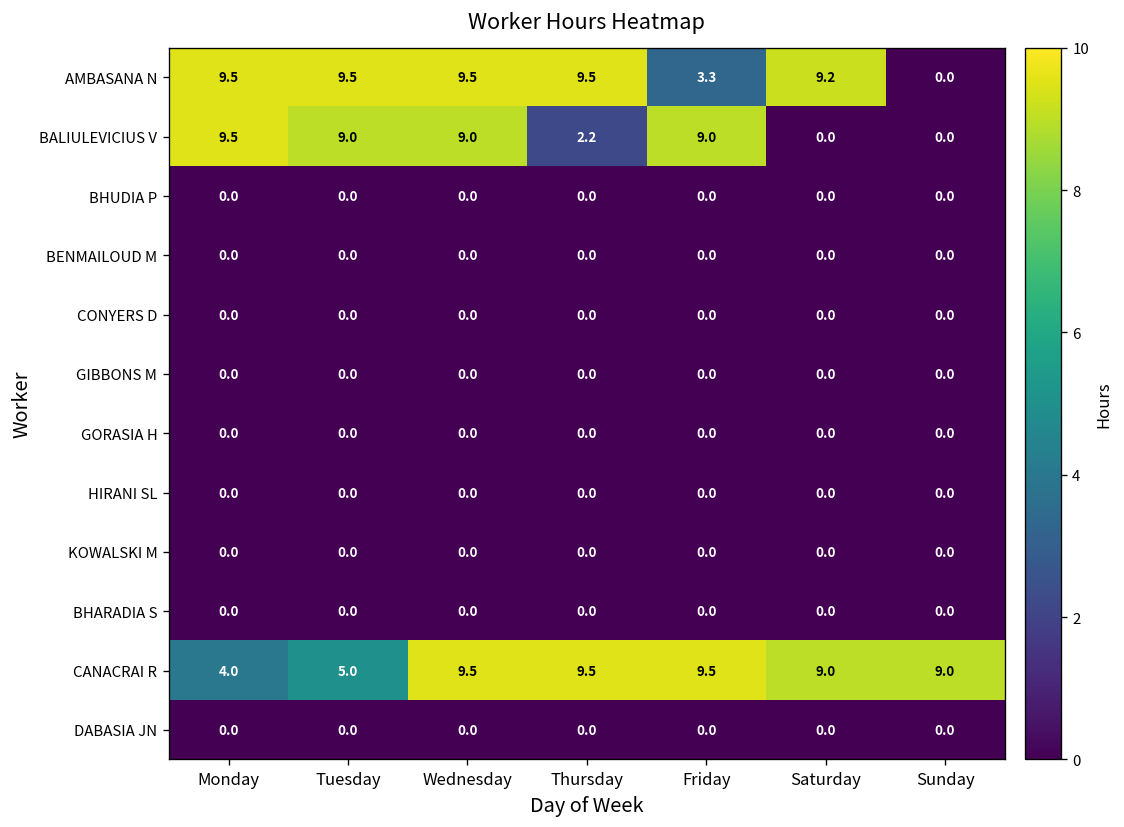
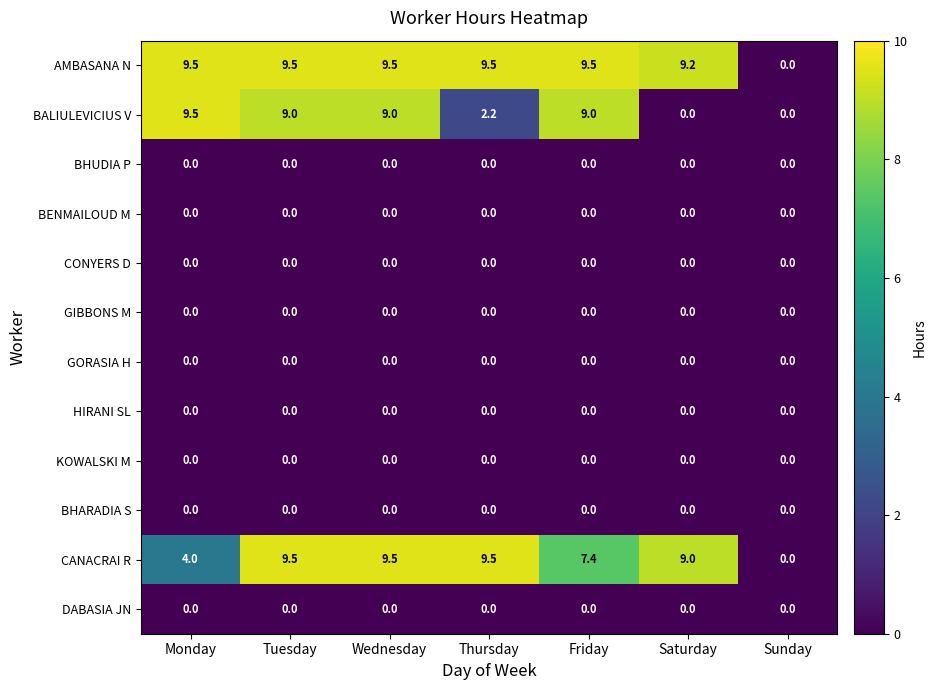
  {
    "AMBASANA N": {
      "Monday": 9.5,
      "Tuesday": 9.5,
      "Wednesday": 9.5,
      "Thursday": 9.5,
-     "Friday": 3.3,
+     "Friday": 9.5,
      "Saturday": 9.2,
      "Sunday": 0.0
    },
    "BALIULEVICIUS V": {
      "Monday": 9.5,
      "Tuesday": 9.0,
      "Wednesday": 9.0,
      "Thursday": 2.2,
      "Friday": 9.0,
      "Saturday": 0.0,
      "Sunday": 0.0
    },
    "BHUDIA P": {
      "Monday": 0.0,
      "Tuesday": 0.0,
      "Wednesday": 0.0,
      "Thursday": 0.0,
      "Friday": 0.0,
      "Saturday": 0.0,
      "Sunday": 0.0
    },
    "BENMAILOUD M": {
      "Monday": 0.0,
      "Tuesday": 0.0,
      "Wednesday": 0.0,
      "Thursday": 0.0,
      "Friday": 0.0,
      "Saturday": 0.0,
      "Sunday": 0.0
    },
    "CONYERS D": {
      "Monday": 0.0,
      "Tuesday": 0.0,
      "Wednesday": 0.0,
      "Thursday": 0.0,
      "Friday": 0.0,
      "Saturday": 0.0,
      "Sunday": 0.0
    },
    "GIBBONS M": {
      "Monday": 0.0,
      "Tuesday": 0.0,
      "Wednesday": 0.0,
      "Thursday": 0.0,
      "Friday": 0.0,
      "Saturday": 0.0,
      "Sunday": 0.0
    },
    "GORASIA H": {
      "Monday": 0.0,
      "Tuesday": 0.0,
      "Wednesday": 0.0,
      "Thursday": 0.0,
      "Friday": 0.0,
      "Saturday": 0.0,
      "Sunday": 0.0
    },
    "HIRANI SL": {
      "Monday": 0.0,
      "Tuesday": 0.0,
      "Wednesday": 0.0,
      "Thursday": 0.0,
      "Friday": 0.0,
      "Saturday": 0.0,
      "Sunday": 0.0
    },
    "KOWALSKI M": {
      "Monday": 0.0,
      "Tuesday": 0.0,
      "Wednesday": 0.0,
      "Thursday": 0.0,
      "Friday": 0.0,
      "Saturday": 0.0,
      "Sunday": 0.0
    },
    "BHARADIA S": {
      "Monday": 0.0,
      "Tuesday": 0.0,
      "Wednesday": 0.0,
      "Thursday": 0.0,
      "Friday": 0.0,
      "Saturday": 0.0,
      "Sunday": 0.0
    },
    "CANACRAI R": {
      "Monday": 4.0,
-     "Tuesday": 5.0,
+     "Tuesday": 9.5,
      "Wednesday": 9.5,
      "Thursday": 9.5,
-     "Friday": 9.5,
+     "Friday": 7.4,
      "Saturday": 9.0,
-     "Sunday": 9.0
+     "Sunday": 0.0
    },
    "DABASIA JN": {
      "Monday": 0.0,
      "Tuesday": 0.0,
      "Wednesday": 0.0,
      "Thursday": 0.0,
      "Friday": 0.0,
      "Saturday": 0.0,
      "Sunday": 0.0
    }
  }
